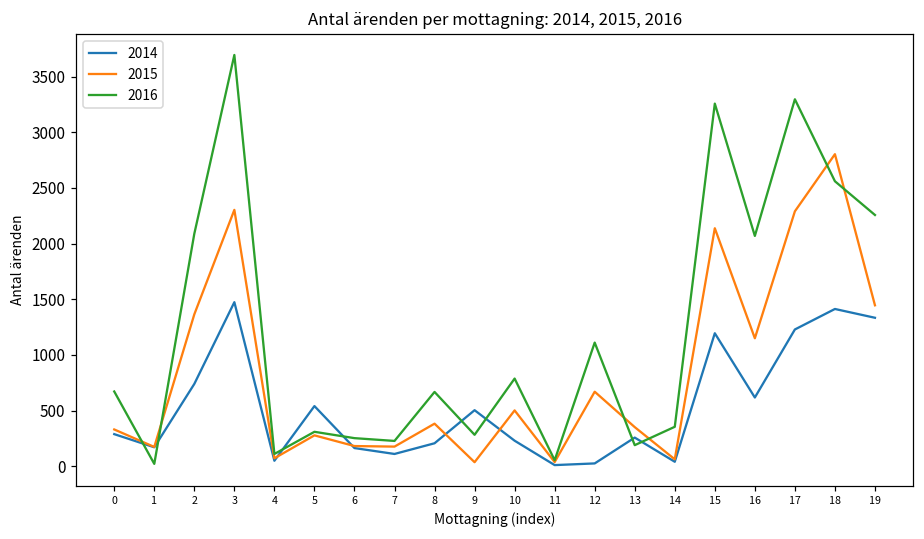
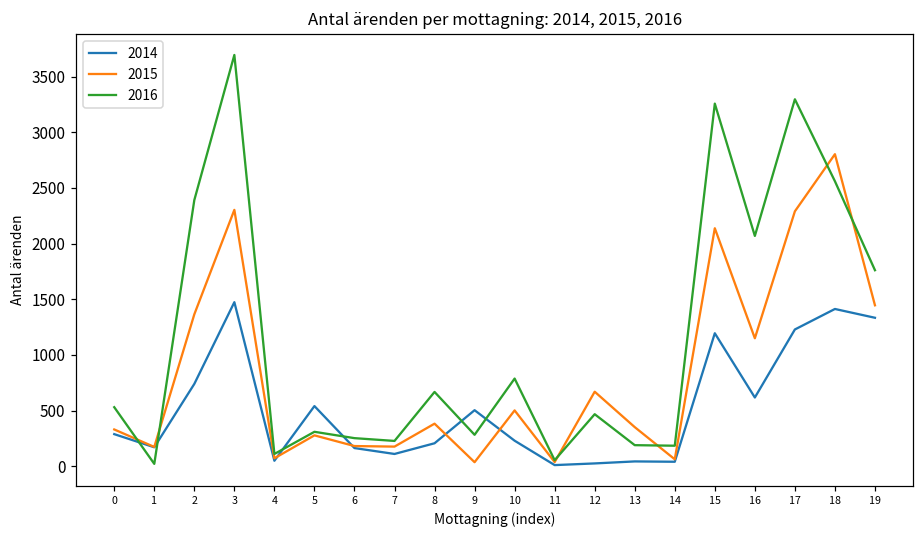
  {
    "2014": {
      "0": 290,
      "2": 740,
      "3": 1470,
      "5": 540,
      "7": 110,
      "8": 210,
      "9": 500,
      "10": 230,
      "11": 10,
      "12": 30,
-     "13": 260,
+     "13": 40,
      "15": 1200,
      "16": 620,
      "17": 1230,
      "18": 1410,
      "19": 1330
    },
    "2015": {
      "0": 330,
      "2": 1370,
      "3": 2300,
      "5": 280,
      "7": 180,
      "8": 380,
      "9": 40,
      "10": 500,
      "12": 670,
      "13": 350,
      "15": 2140,
      "16": 1150,
      "17": 2290,
      "18": 2800,
      "19": 1450
    },
    "2016": {
-     "0": 670,
+     "0": 530,
      "1": 20,
-     "2": 2090,
+     "2": 2390,
      "3": 3690,
      "4": 110,
      "5": 310,
      "6": 250,
      "7": 230,
      "8": 670,
      "9": 280,
      "10": 790,
-     "12": 1110,
+     "12": 470,
      "13": 190,
-     "14": 360,
+     "14": 190,
      "15": 3260,
      "16": 2070,
      "17": 3300,
      "18": 2560,
-     "19": 2260
+     "19": 1760
    }
  }
